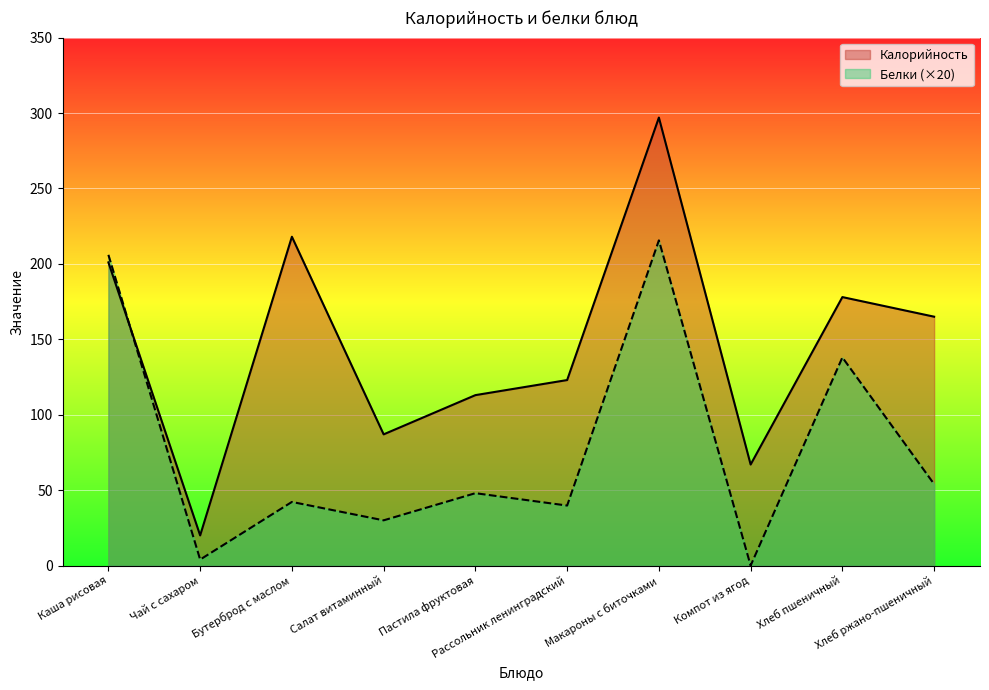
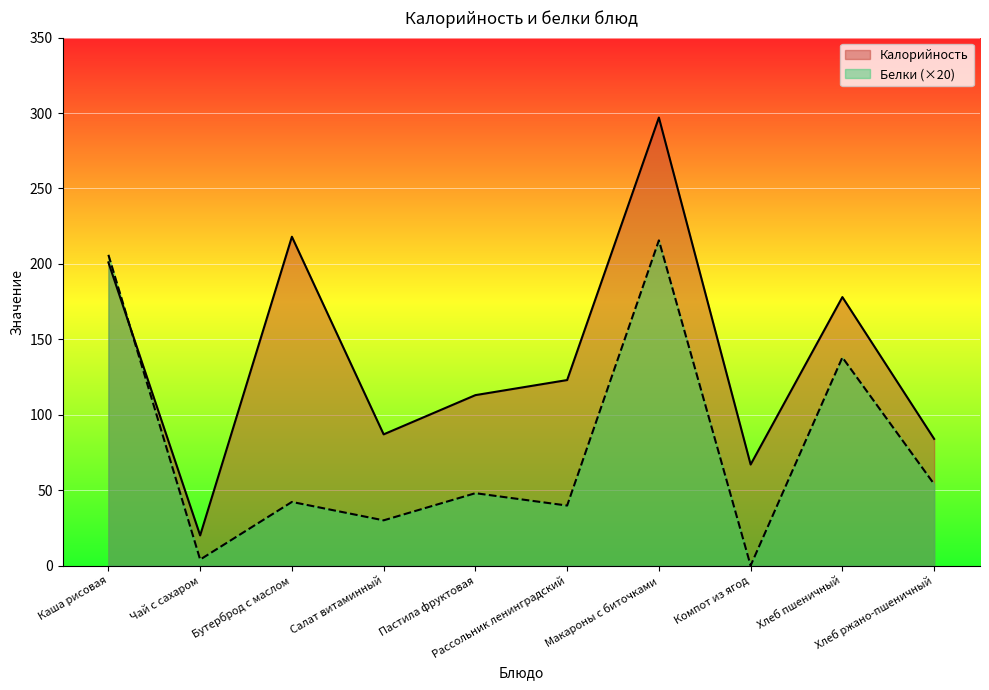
  {
    "Калорийность": {
      "Каша рисовая": 201,
      "Чай с сахаром": 20,
      "Бутерброд с маслом": 218,
      "Салат витаминный": 87,
      "Пастила фруктовая": 113,
      "Рассольник ленинградский": 123,
      "Макароны с биточками": 297,
      "Компот из ягод": 67,
      "Хлеб пшеничный": 178,
-     "Хлеб ржано-пшеничный": 165
+     "Хлеб ржано-пшеничный": 84
    },
    "Белки (×20)": {
      "Каша рисовая": 206,
      "Чай с сахаром": 4,
      "Бутерброд с маслом": 42,
      "Салат витаминный": 30,
      "Пастила фруктовая": 48,
      "Рассольник ленинградский": 40,
      "Макароны с биточками": 216,
      "Компот из ягод": 0,
      "Хлеб пшеничный": 138,
      "Хлеб ржано-пшеничный": 54
    }
  }
